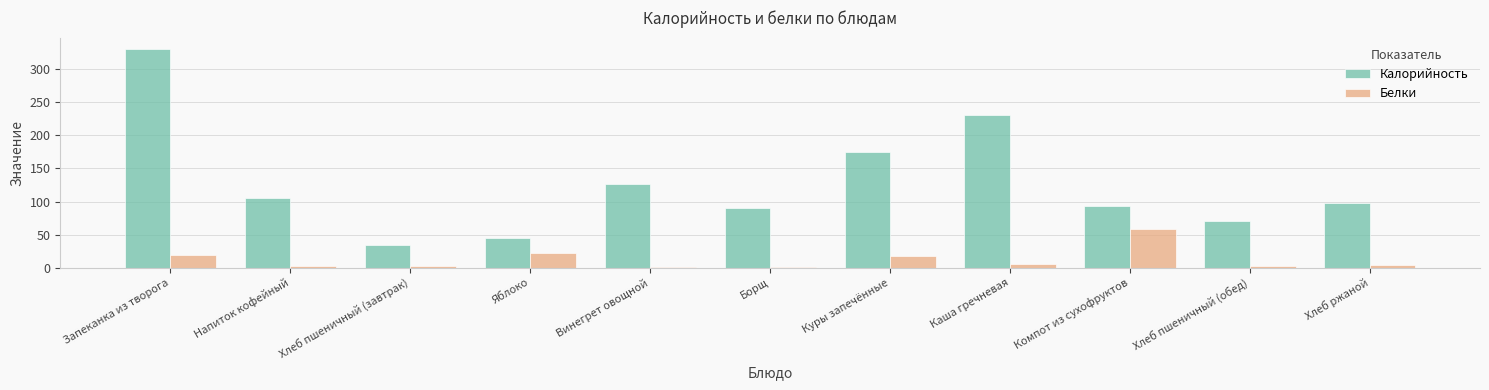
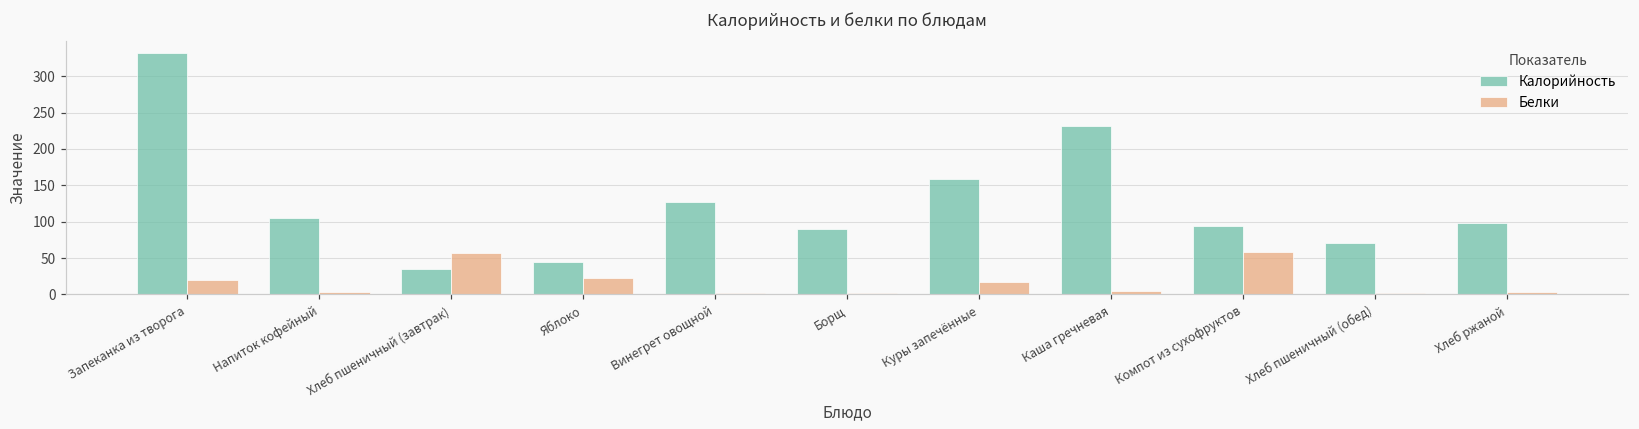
  {
    "Калорийность": {
      "Запеканка из творога": 330,
      "Напиток кофейный": 110,
      "Хлеб пшеничный (завтрак)": 30,
      "Яблоко": 40,
      "Винегрет овощной": 130,
      "Борщ": 90,
-     "Куры запечённые": 180,
+     "Куры запечённые": 160,
      "Каша гречневая": 230,
      "Компот из сухофруктов": 90,
      "Хлеб пшеничный (обед)": 70,
      "Хлеб ржаной": 100
    },
    "Белки": {
      "Запеканка из творога": 20,
-     "Хлеб пшеничный (завтрак)": 0,
+     "Хлеб пшеничный (завтрак)": 60,
      "Яблоко": 20,
      "Куры запечённые": 20,
      "Каша гречневая": 10,
      "Компот из сухофруктов": 60
    }
  }
